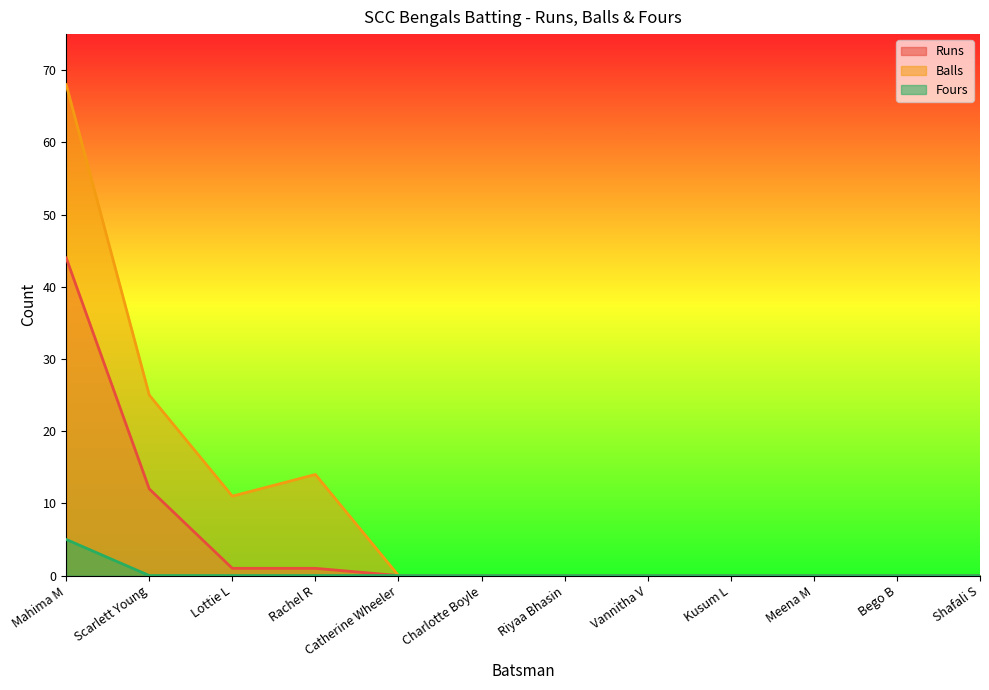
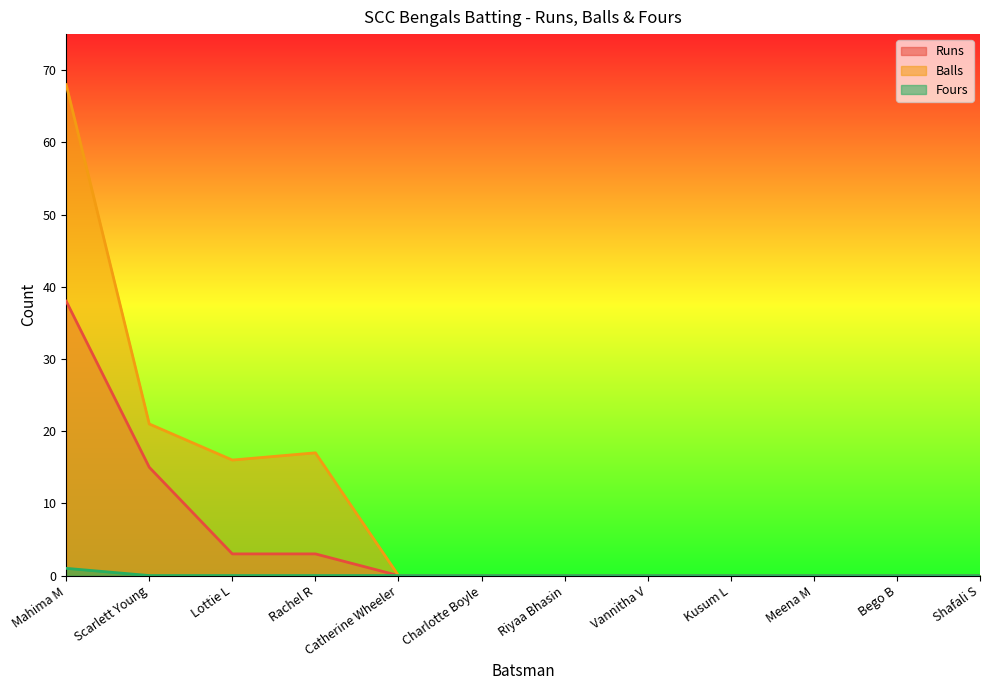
  {
    "Runs": {
-     "Mahima M": 44,
-     "Scarlett Young": 12,
-     "Lottie L": 1,
-     "Rachel R": 1
+     "Mahima M": 38,
+     "Scarlett Young": 15,
+     "Lottie L": 3,
+     "Rachel R": 3
    },
    "Balls": {
      "Mahima M": 68,
-     "Scarlett Young": 25,
-     "Lottie L": 11,
-     "Rachel R": 14
+     "Scarlett Young": 21,
+     "Lottie L": 16,
+     "Rachel R": 17
    },
    "Fours": {
-     "Mahima M": 5,
+     "Mahima M": 1,
      "Scarlett Young": 0,
      "Lottie L": 0,
      "Rachel R": 0
    }
  }
